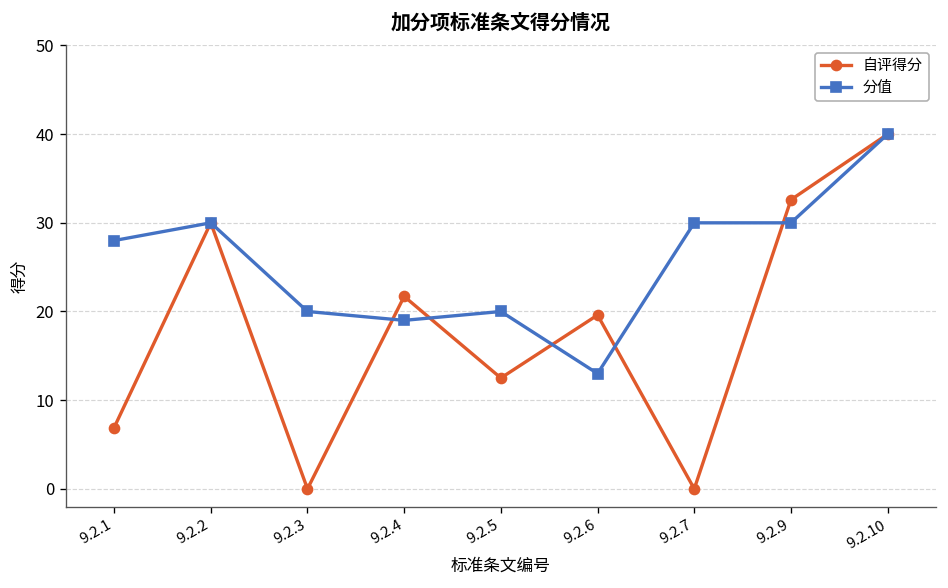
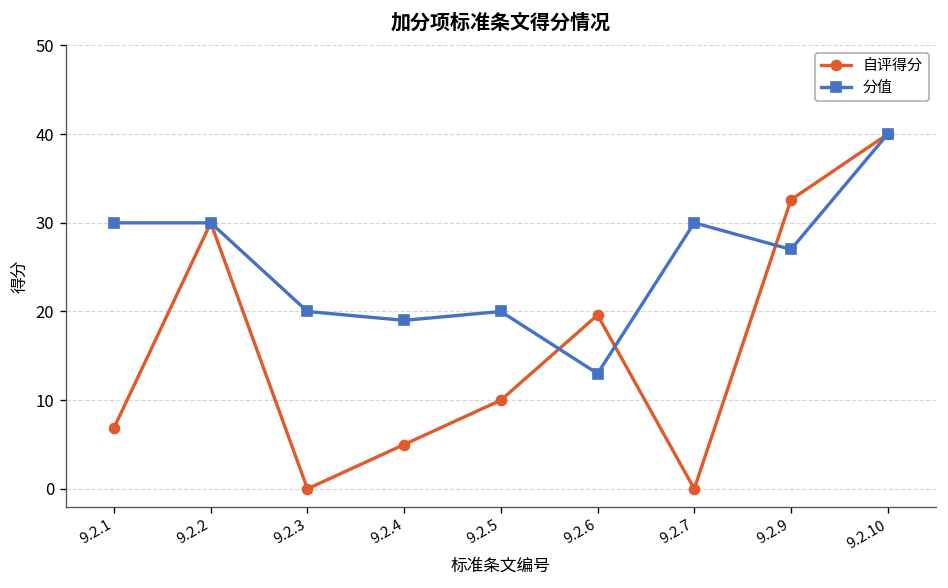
  {
    "自评得分": {
      "9.2.1": 7,
      "9.2.3": 0,
-     "9.2.4": 22,
-     "9.2.5": 13,
+     "9.2.4": 5,
+     "9.2.5": 10,
      "9.2.6": 20,
      "9.2.7": 0,
      "9.2.9": 33
    },
    "分值": {
-     "9.2.1": 28,
+     "9.2.1": 30,
      "9.2.3": 20,
      "9.2.4": 19,
      "9.2.5": 20,
      "9.2.6": 13,
      "9.2.7": 30,
-     "9.2.9": 30
+     "9.2.9": 27
    }
  }
